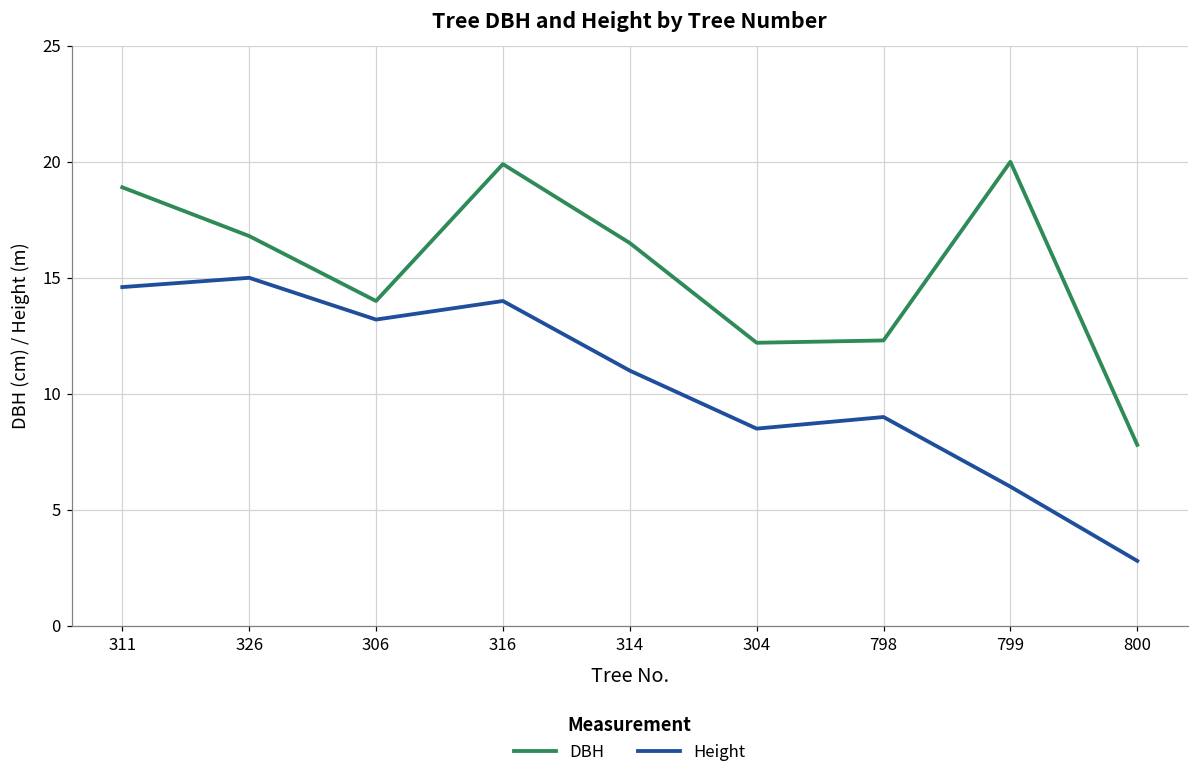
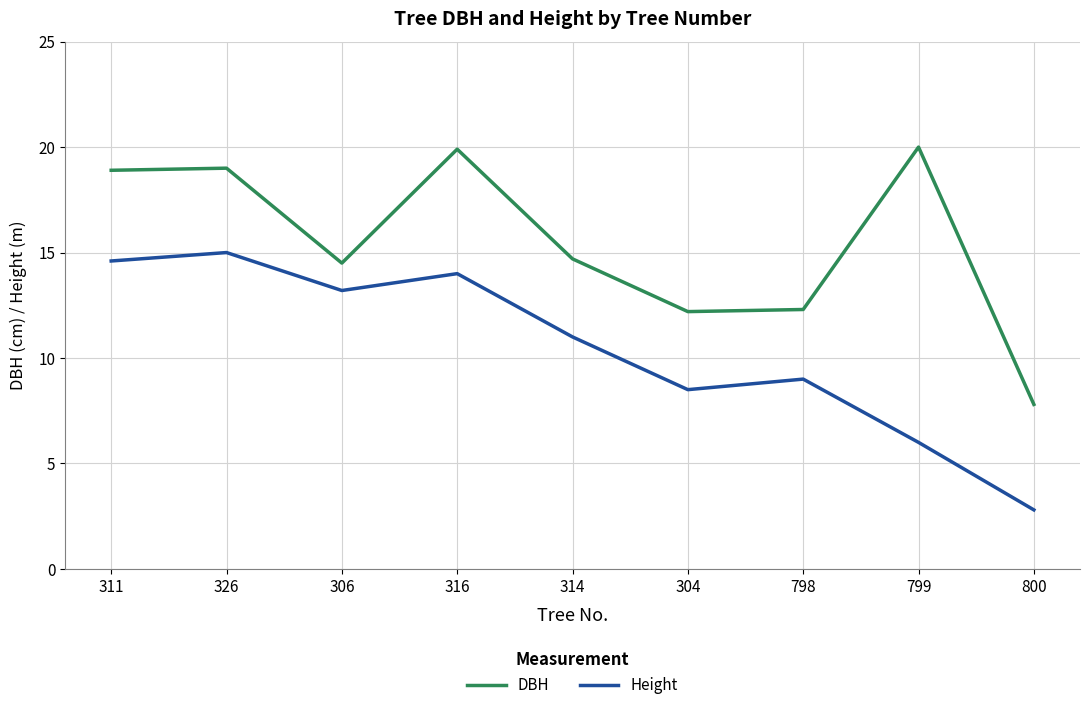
  {
    "DBH": {
      "311": 18.9,
-     "326": 16.8,
-     "306": 14.0,
+     "326": 19.0,
+     "306": 14.5,
      "316": 19.9,
-     "314": 16.5,
+     "314": 14.7,
      "304": 12.2,
      "798": 12.3,
      "799": 20.0,
      "800": 7.8
    },
    "Height": {
      "311": 14.6,
      "326": 15.0,
      "306": 13.2,
      "316": 14.0,
      "314": 11.0,
      "304": 8.5,
      "798": 9.0,
      "799": 6.0,
      "800": 2.8
    }
  }
